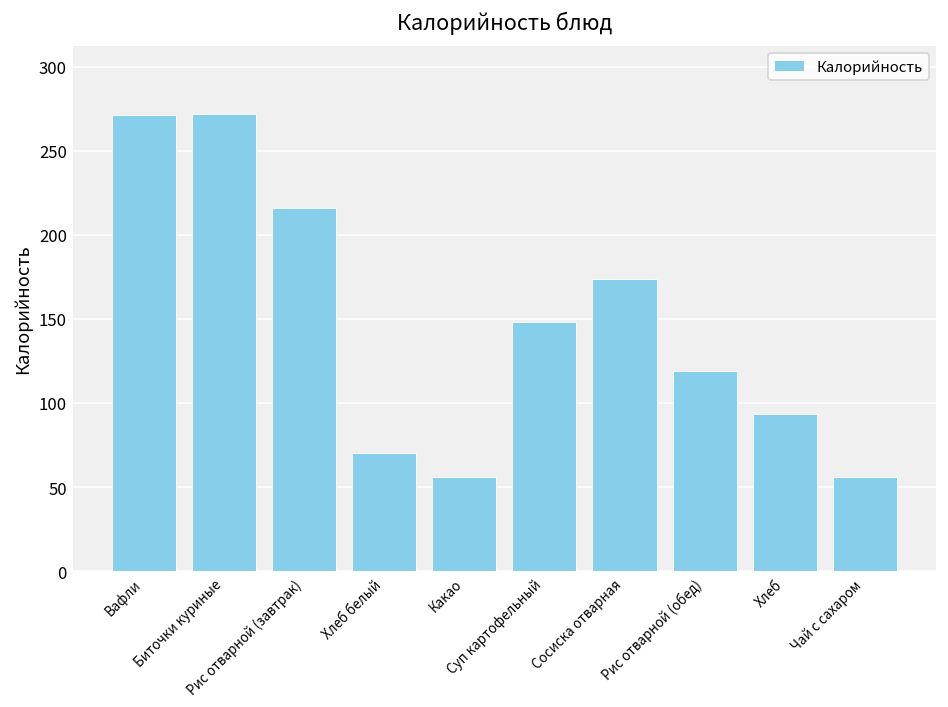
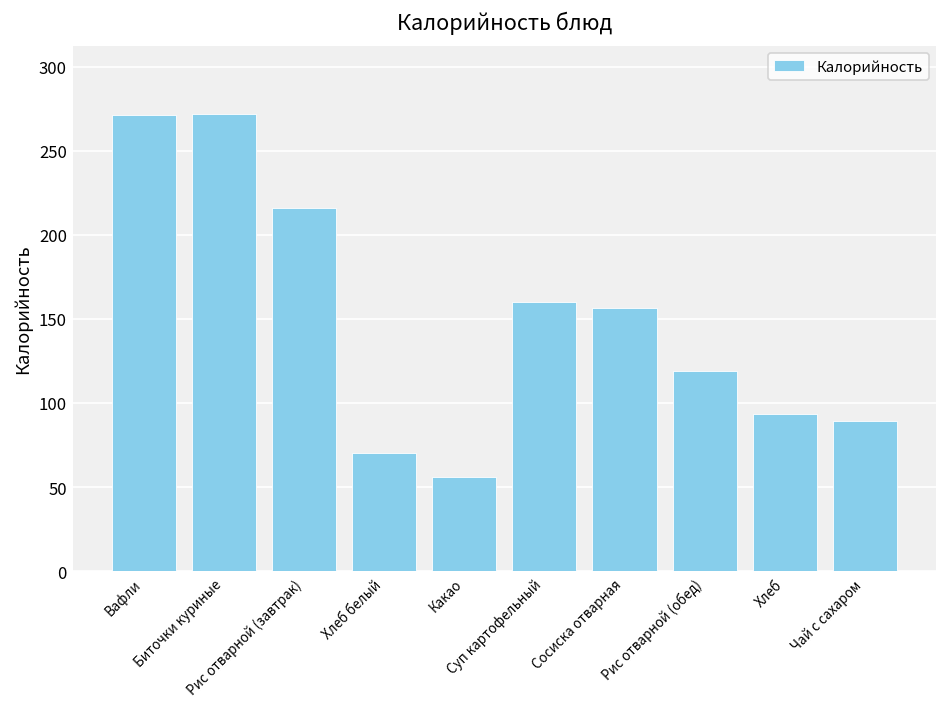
  {
    "Вафли": 271,
    "Биточки куриные": 272,
    "Рис отварной (завтрак)": 216,
    "Хлеб белый": 70,
    "Какао": 56,
-   "Суп картофельный": 148,
-   "Сосиска отварная": 174,
+   "Суп картофельный": 160,
+   "Сосиска отварная": 156,
    "Рис отварной (обед)": 119,
    "Хлеб": 93,
-   "Чай с сахаром": 56
+   "Чай с сахаром": 89
  }
